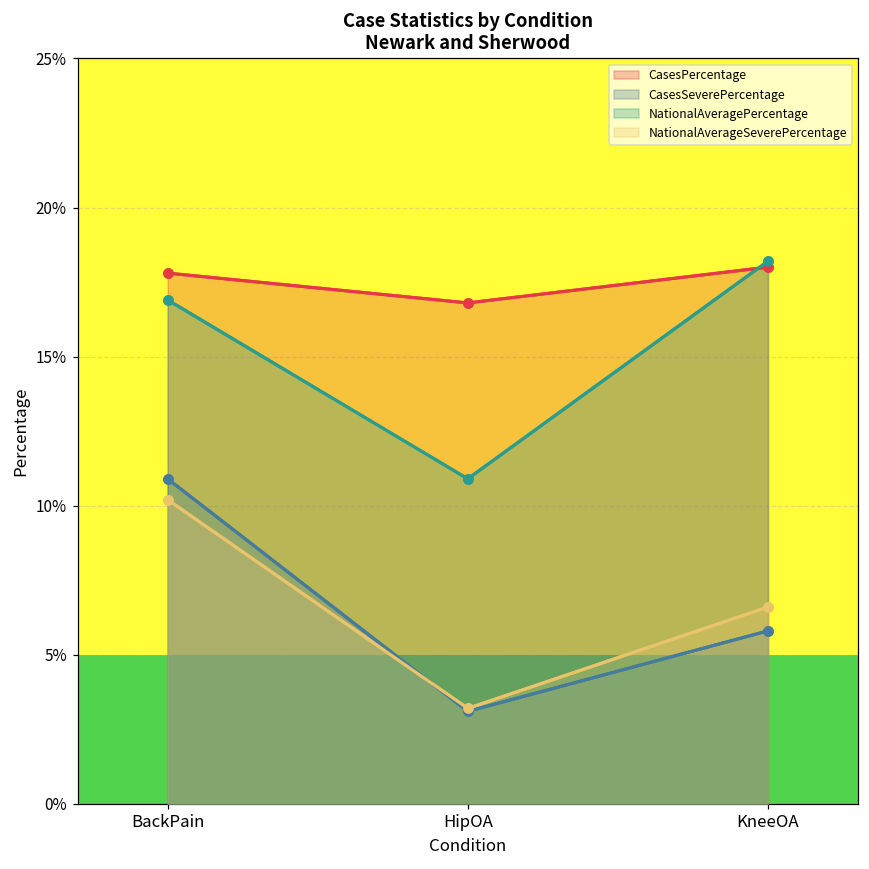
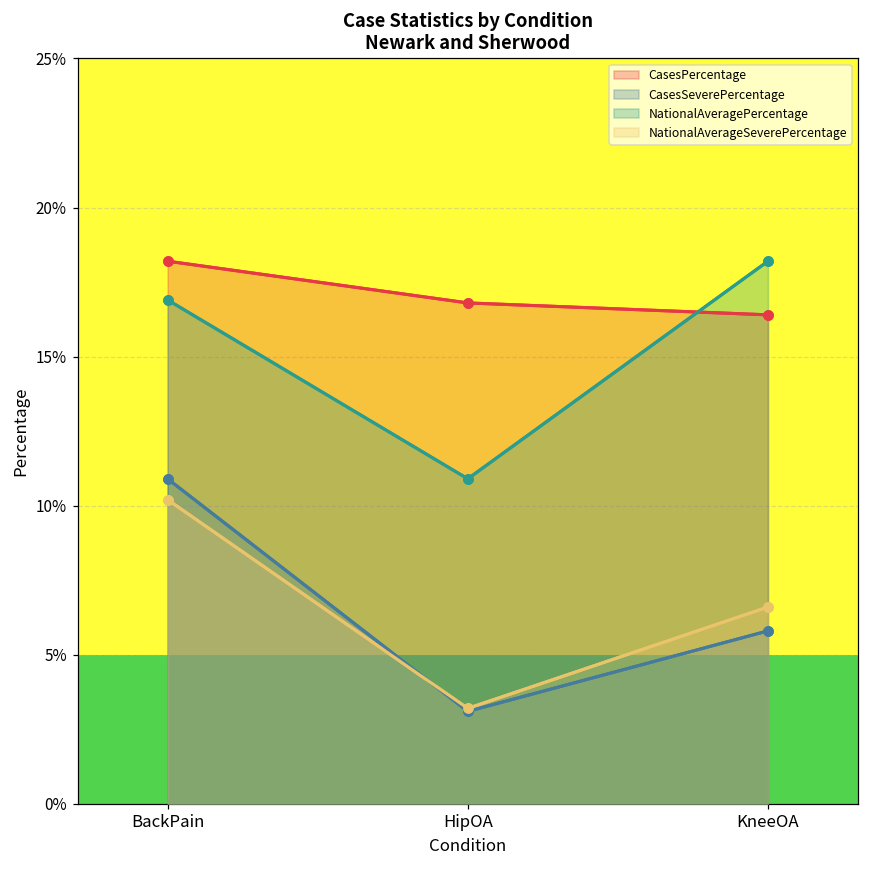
  {
    "CasesPercentage": {
-     "BackPain": "17.8%",
+     "BackPain": "18.2%",
      "HipOA": "16.8%",
-     "KneeOA": "18.0%"
+     "KneeOA": "16.4%"
    },
    "NationalAverageSeverePercentage": {
      "BackPain": "10.2%",
      "HipOA": "3.2%",
      "KneeOA": "6.6%"
    }
  }
